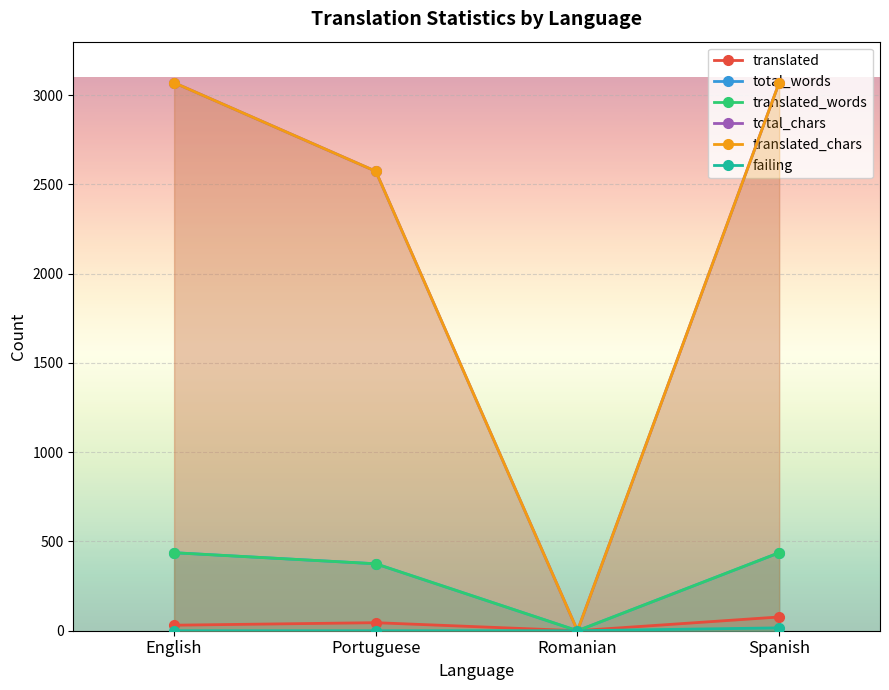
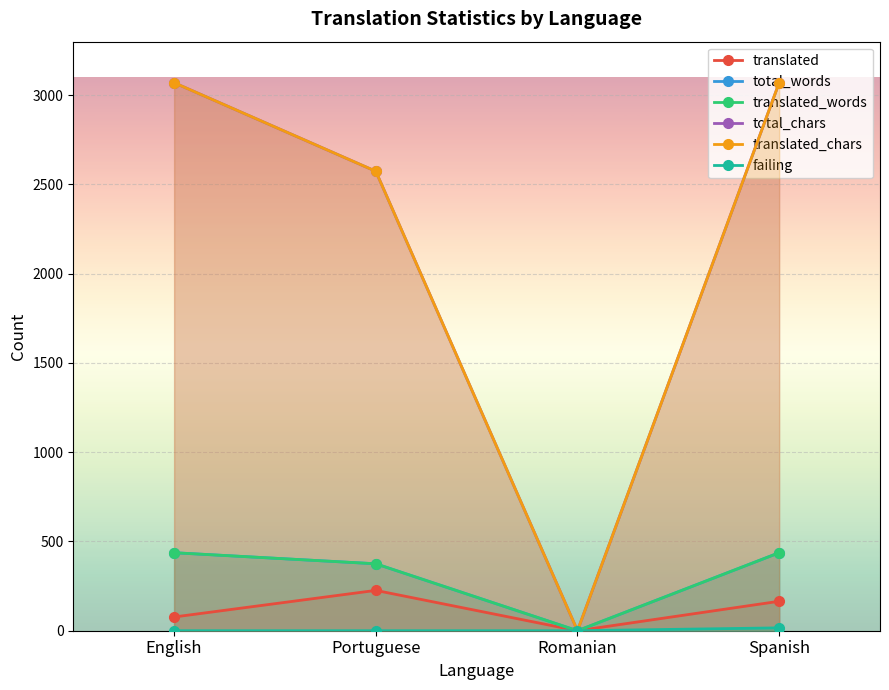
  {
    "translated": {
-     "English": 30,
-     "Portuguese": 50,
-     "Spanish": 80
+     "English": 80,
+     "Portuguese": 230,
+     "Spanish": 170
    },
    "translated_chars": {
      "English": 3070,
      "Portuguese": 2570
    }
  }
